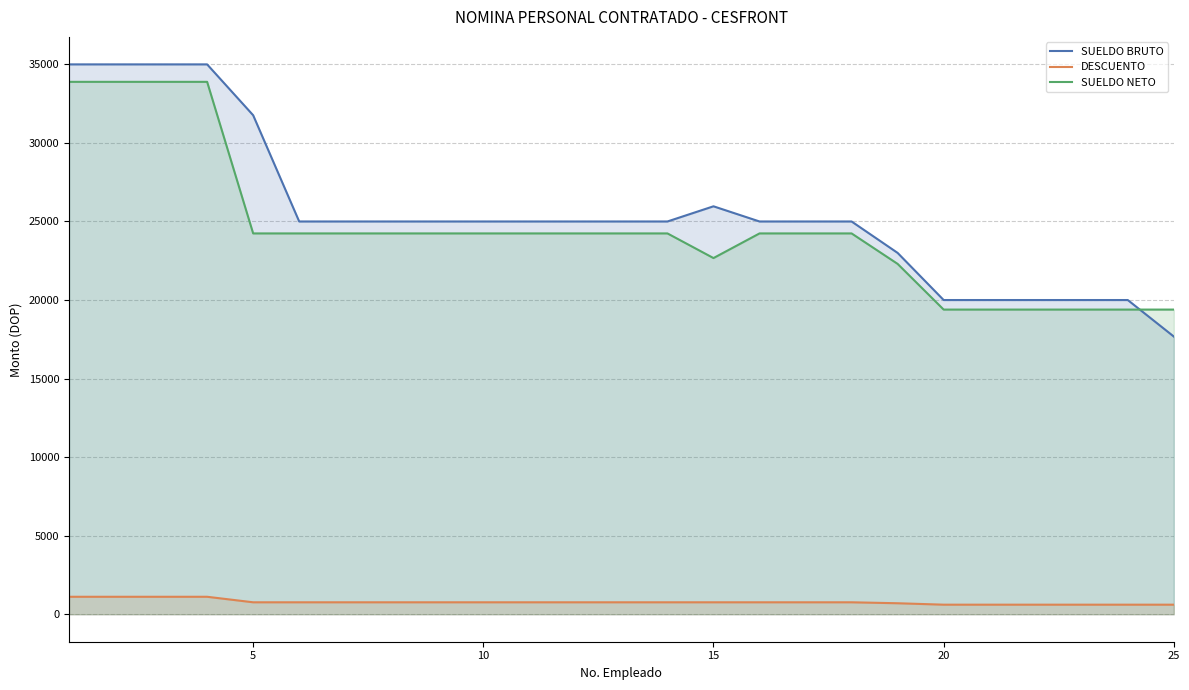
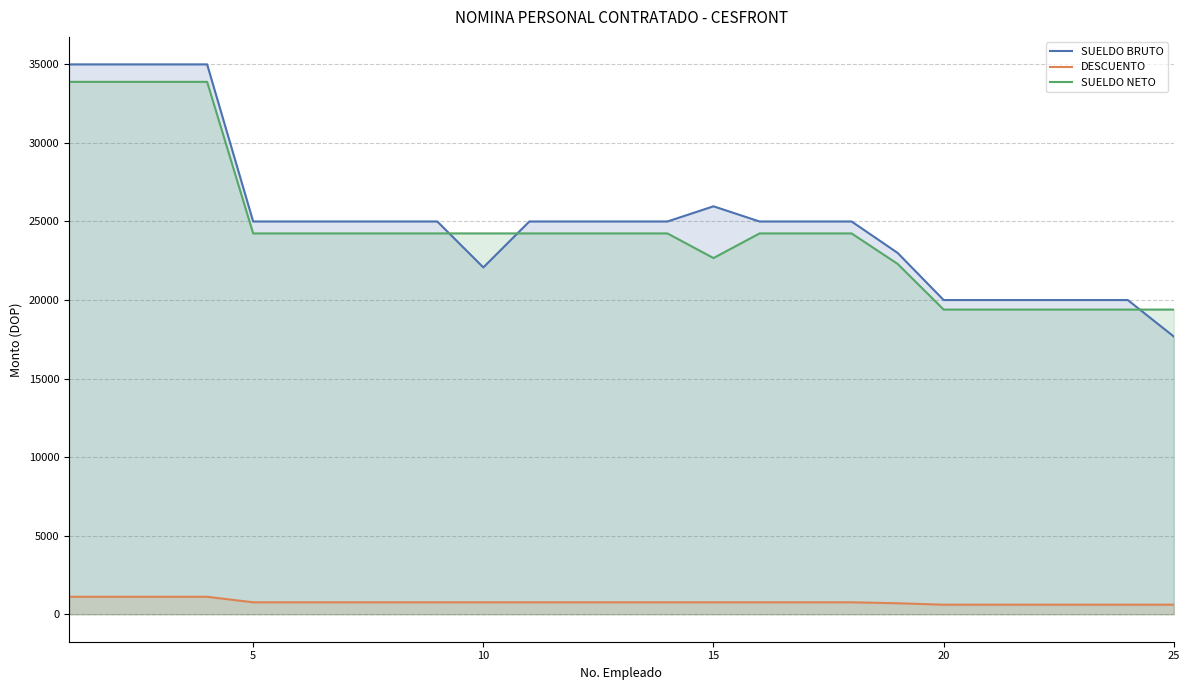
  {
    "SUELDO BRUTO": {
-     "5": 31800,
-     "10": 25000,
+     "5": 25000,
+     "10": 22100,
      "15": 26000,
      "20": 20000,
      "25": 17700
    },
    "DESCUENTO": {
      "5": 800,
      "10": 800,
      "15": 800,
      "20": 600,
      "25": 600
    },
    "SUELDO NETO": {
      "5": 24200,
      "10": 24200,
      "15": 22700,
      "20": 19400,
      "25": 19400
    }
  }
